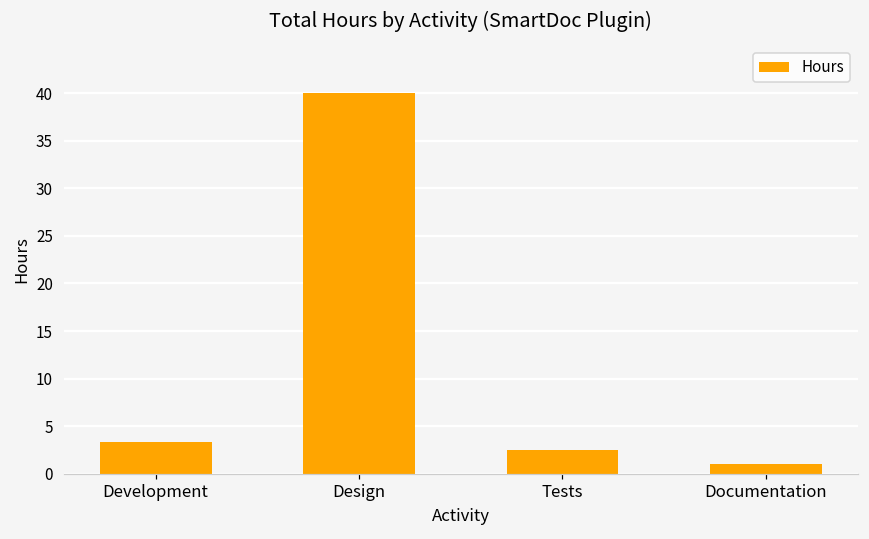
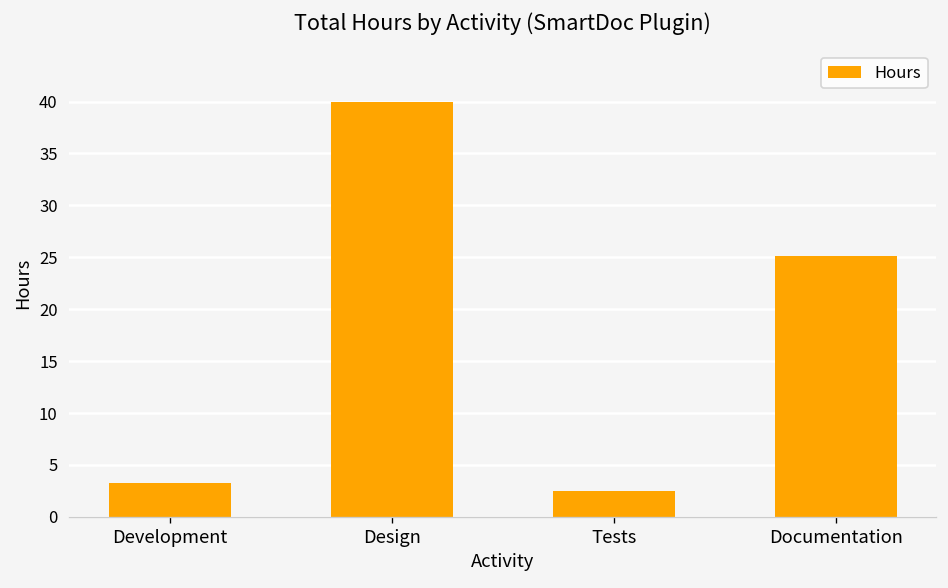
  {
    "Development": 3,
    "Design": 40,
    "Tests": 3,
-   "Documentation": 1
+   "Documentation": 25
  }
